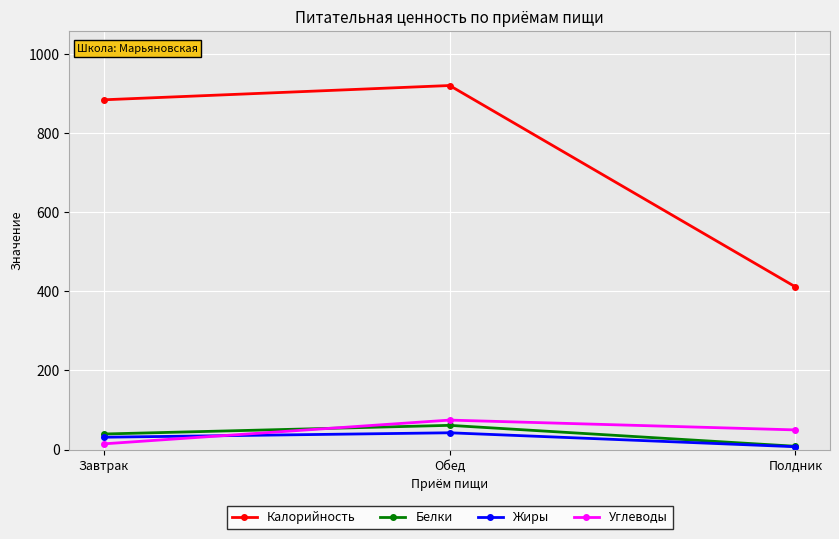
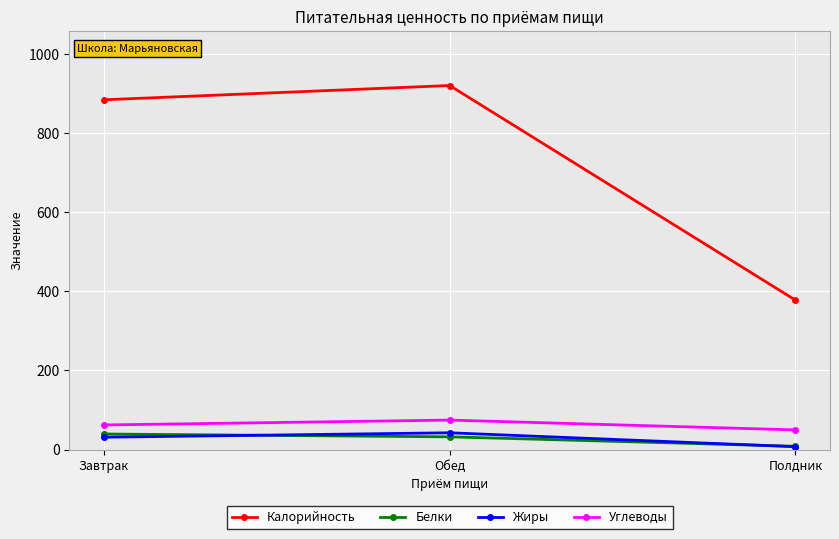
  {
    "Калорийность": {
      "Завтрак": 880,
      "Обед": 920,
-     "Полдник": 410
+     "Полдник": 380
    },
    "Белки": {
      "Завтрак": 40,
-     "Обед": 60
+     "Обед": 30
    },
    "Жиры": {
      "Завтрак": 30,
      "Обед": 40
    },
    "Углеводы": {
-     "Завтрак": 10,
+     "Завтрак": 60,
      "Обед": 70,
      "Полдник": 50
    }
  }
